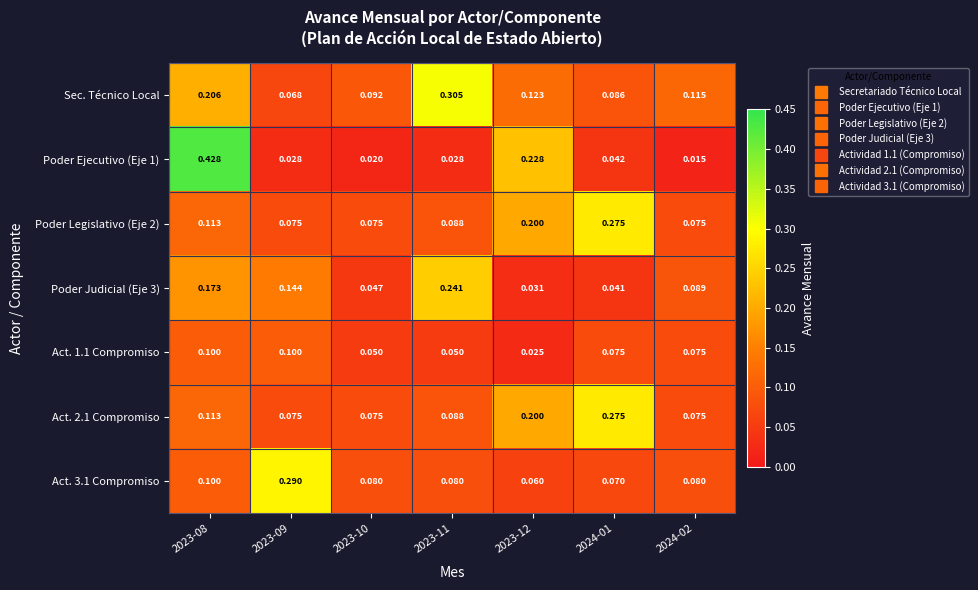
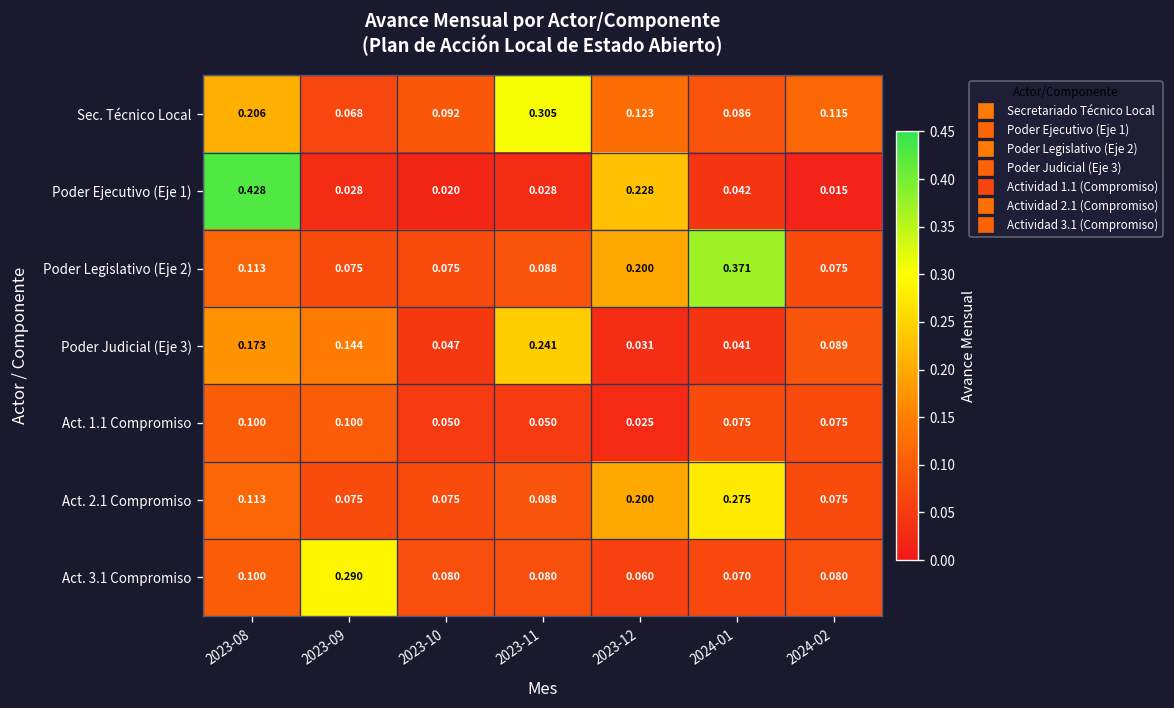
  {
    "Sec. Técnico Local": {
      "2023-08": 0.206,
      "2023-09": 0.068,
      "2023-10": 0.092,
      "2023-11": 0.305,
      "2023-12": 0.123,
      "2024-01": 0.086,
      "2024-02": 0.115
    },
    "Poder Ejecutivo (Eje 1)": {
      "2023-08": 0.428,
      "2023-09": 0.028,
      "2023-10": 0.020,
      "2023-11": 0.028,
      "2023-12": 0.228,
      "2024-01": 0.042,
      "2024-02": 0.015
    },
    "Poder Legislativo (Eje 2)": {
      "2023-08": 0.113,
      "2023-09": 0.075,
      "2023-10": 0.075,
      "2023-11": 0.088,
      "2023-12": 0.200,
-     "2024-01": 0.275,
+     "2024-01": 0.371,
      "2024-02": 0.075
    },
    "Poder Judicial (Eje 3)": {
      "2023-08": 0.173,
      "2023-09": 0.144,
      "2023-10": 0.047,
      "2023-11": 0.241,
      "2023-12": 0.031,
      "2024-01": 0.041,
      "2024-02": 0.089
    },
    "Act. 1.1 Compromiso": {
      "2023-08": 0.100,
      "2023-09": 0.100,
      "2023-10": 0.050,
      "2023-11": 0.050,
      "2023-12": 0.025,
      "2024-01": 0.075,
      "2024-02": 0.075
    },
    "Act. 2.1 Compromiso": {
      "2023-08": 0.113,
      "2023-09": 0.075,
      "2023-10": 0.075,
      "2023-11": 0.088,
      "2023-12": 0.200,
      "2024-01": 0.275,
      "2024-02": 0.075
    },
    "Act. 3.1 Compromiso": {
      "2023-08": 0.100,
      "2023-09": 0.290,
      "2023-10": 0.080,
      "2023-11": 0.080,
      "2023-12": 0.060,
      "2024-01": 0.070,
      "2024-02": 0.080
    }
  }
